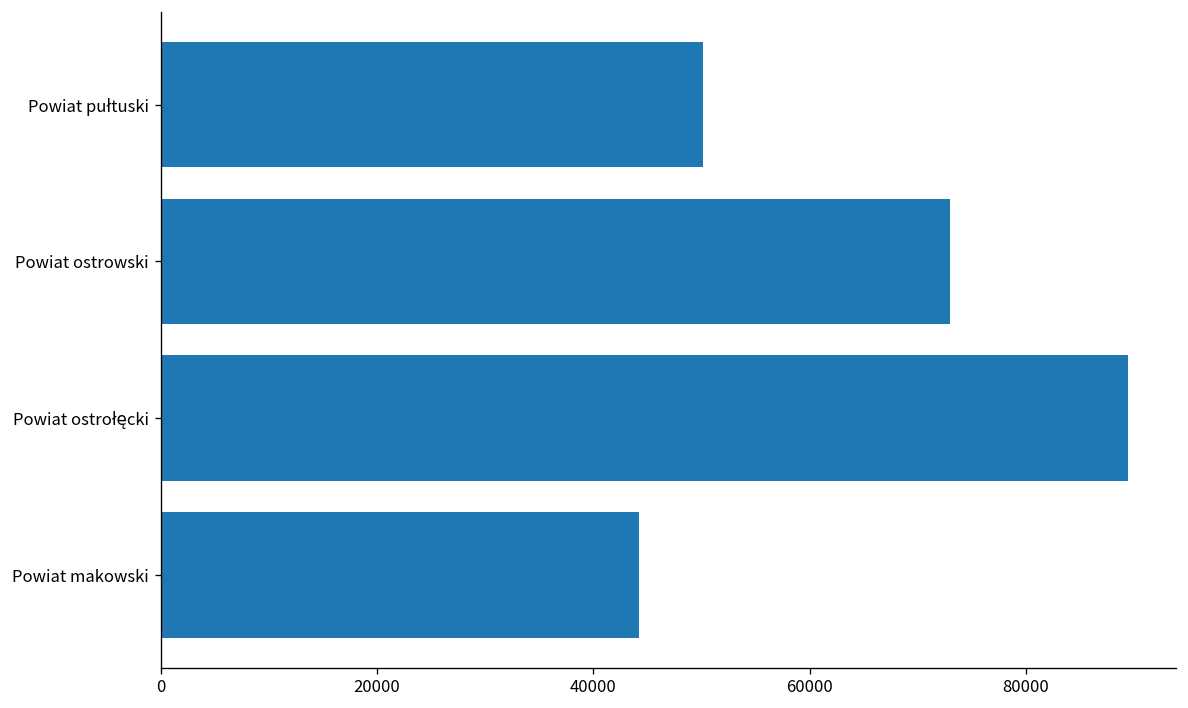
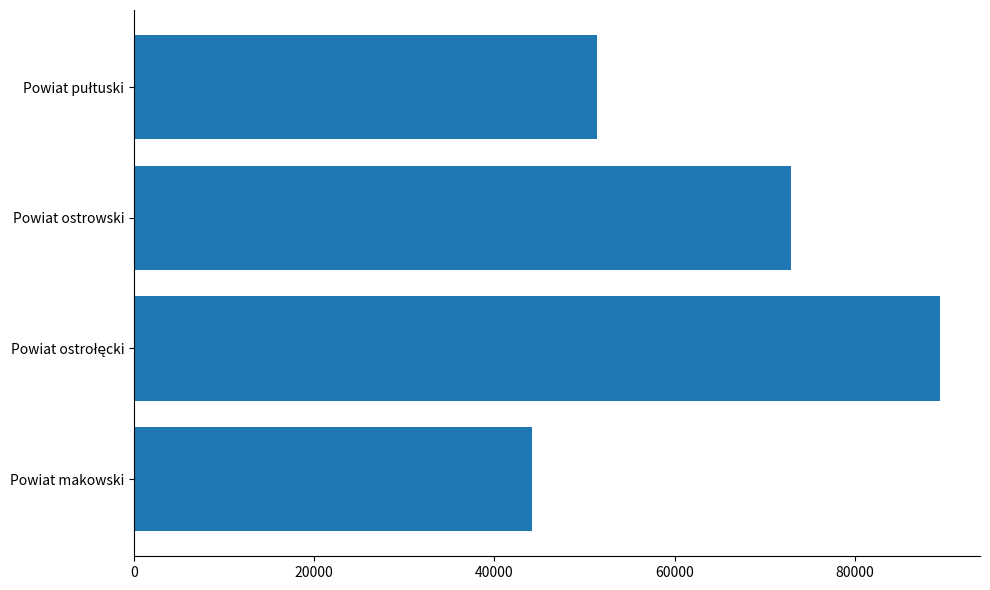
  {
-   "Powiat pułtuski": 50000,
+   "Powiat pułtuski": 51000,
    "Powiat ostrowski": 73000,
    "Powiat ostrołęcki": 89000,
    "Powiat makowski": 44000
  }
